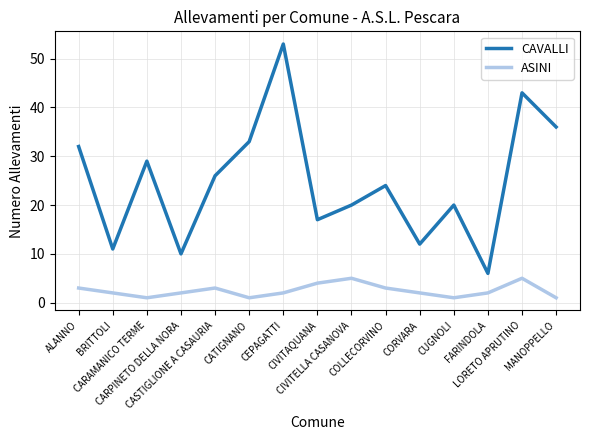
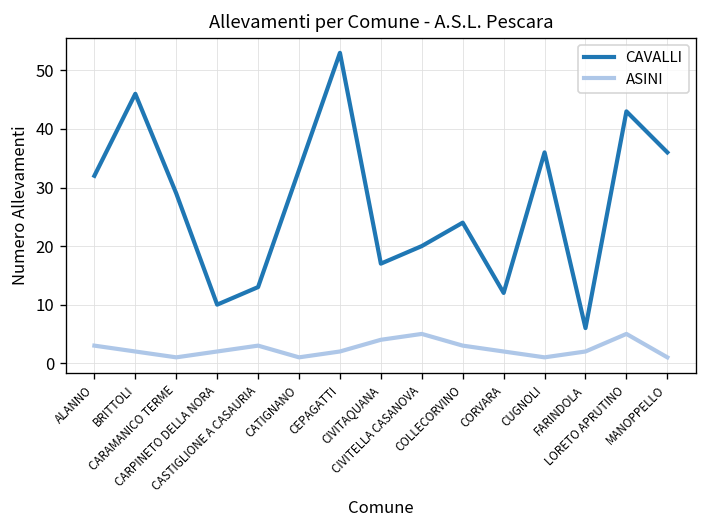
  {
    "CAVALLI": {
      "ALANNO": 32,
-     "BRITTOLI": 11,
+     "BRITTOLI": 46,
      "CARAMANICO TERME": 29,
      "CARPINETO DELLA NORA": 10,
-     "CASTIGLIONE A CASAURIA": 26,
+     "CASTIGLIONE A CASAURIA": 13,
      "CATIGNANO": 33,
      "CEPAGATTI": 53,
      "CIVITAQUANA": 17,
      "CIVITELLA CASANOVA": 20,
      "COLLECORVINO": 24,
      "CORVARA": 12,
-     "CUGNOLI": 20,
+     "CUGNOLI": 36,
      "FARINDOLA": 6,
      "LORETO APRUTINO": 43,
      "MANOPPELLO": 36
    },
    "ASINI": {
      "ALANNO": 3,
      "BRITTOLI": 2,
      "CARAMANICO TERME": 1,
      "CARPINETO DELLA NORA": 2,
      "CASTIGLIONE A CASAURIA": 3,
      "CATIGNANO": 1,
      "CEPAGATTI": 2,
      "CIVITAQUANA": 4,
      "CIVITELLA CASANOVA": 5,
      "COLLECORVINO": 3,
      "CORVARA": 2,
      "CUGNOLI": 1,
      "FARINDOLA": 2,
      "LORETO APRUTINO": 5,
      "MANOPPELLO": 1
    }
  }
